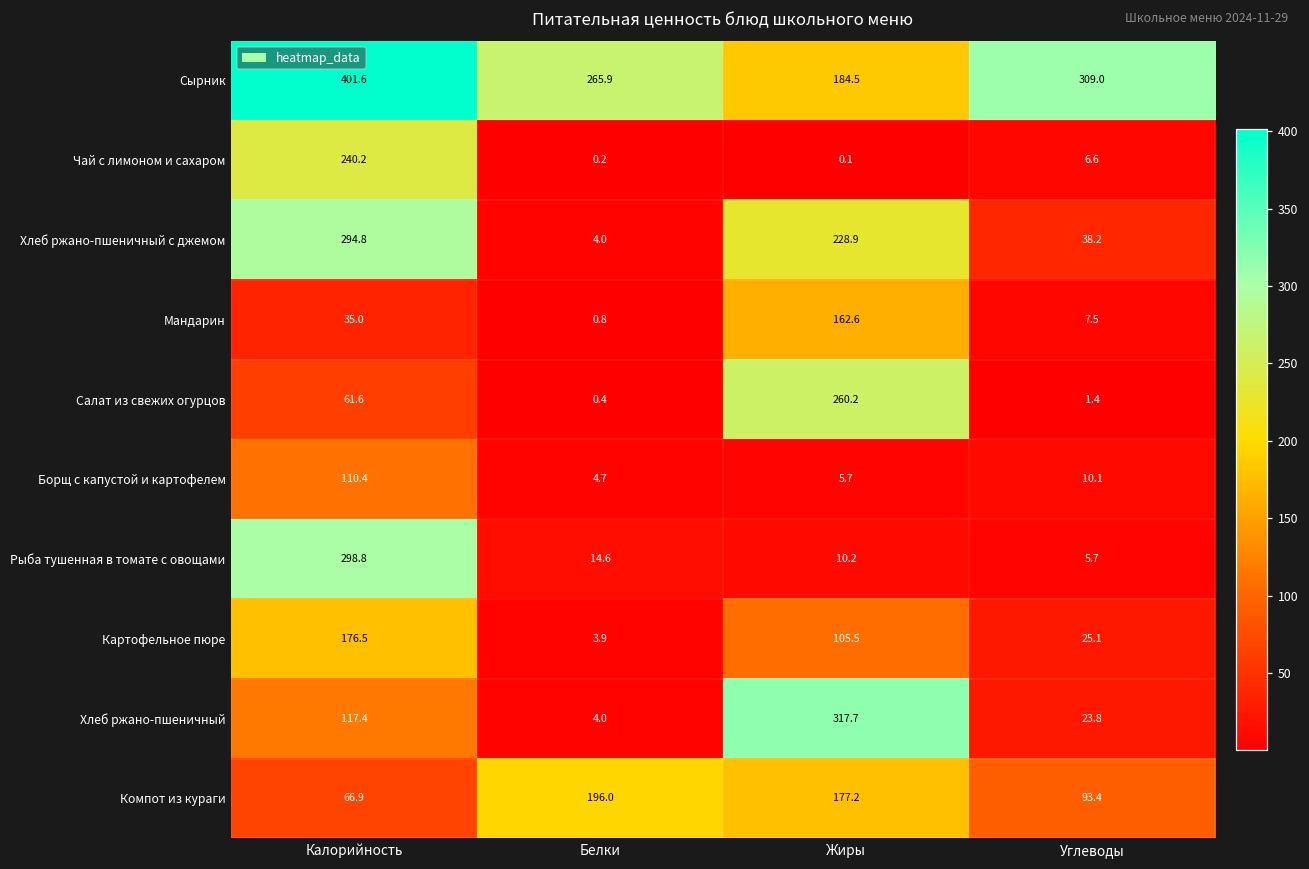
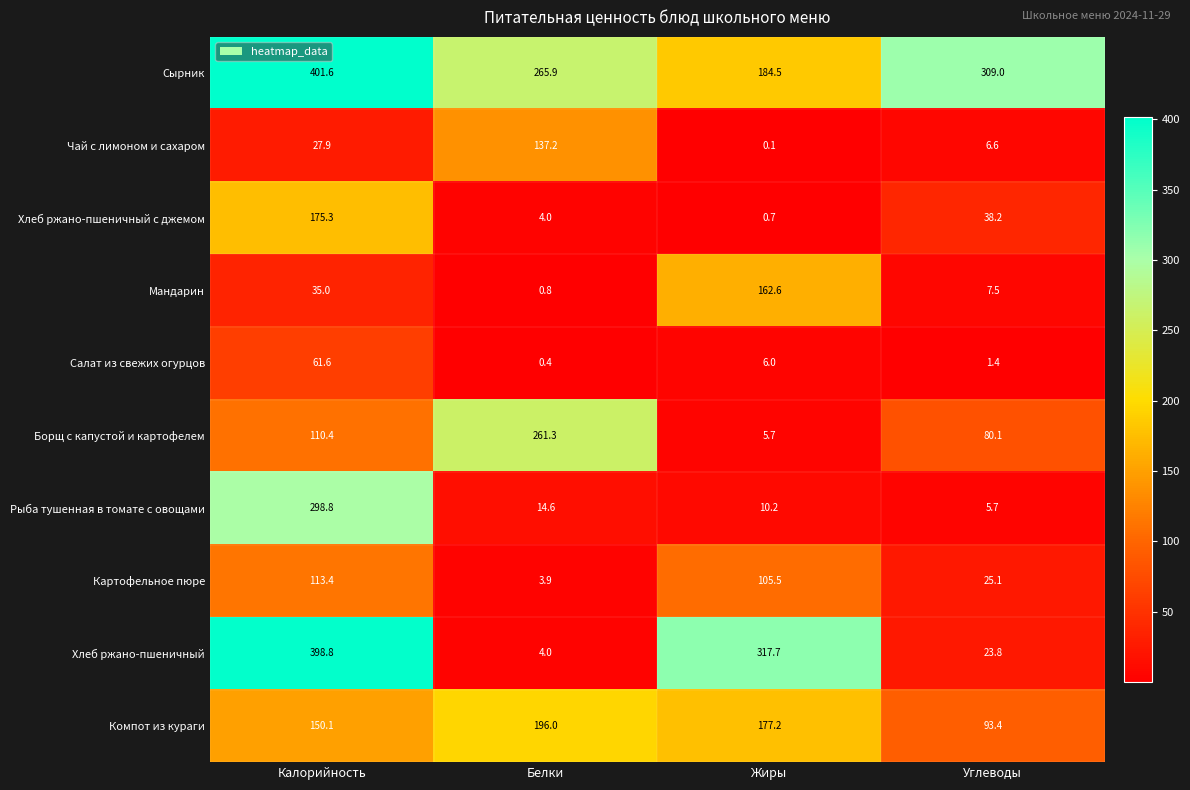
  {
    "Сырник": {
      "Калорийность": 401.6,
      "Белки": 265.9,
      "Жиры": 184.5,
      "Углеводы": 309.0
    },
    "Чай с лимоном и сахаром": {
-     "Калорийность": 240.2,
-     "Белки": 0.2,
+     "Калорийность": 27.9,
+     "Белки": 137.2,
      "Жиры": 0.1,
      "Углеводы": 6.6
    },
    "Хлеб ржано-пшеничный с джемом": {
-     "Калорийность": 294.8,
+     "Калорийность": 175.3,
      "Белки": 4.0,
-     "Жиры": 228.9,
+     "Жиры": 0.7,
      "Углеводы": 38.2
    },
    "Мандарин": {
      "Калорийность": 35.0,
      "Белки": 0.8,
      "Жиры": 162.6,
      "Углеводы": 7.5
    },
    "Салат из свежих огурцов": {
      "Калорийность": 61.6,
      "Белки": 0.4,
-     "Жиры": 260.2,
+     "Жиры": 6.0,
      "Углеводы": 1.4
    },
    "Борщ с капустой и картофелем": {
      "Калорийность": 110.4,
-     "Белки": 4.7,
+     "Белки": 261.3,
      "Жиры": 5.7,
-     "Углеводы": 10.1
+     "Углеводы": 80.1
    },
    "Рыба тушенная в томате с овощами": {
      "Калорийность": 298.8,
      "Белки": 14.6,
      "Жиры": 10.2,
      "Углеводы": 5.7
    },
    "Картофельное пюре": {
-     "Калорийность": 176.5,
+     "Калорийность": 113.4,
      "Белки": 3.9,
      "Жиры": 105.5,
      "Углеводы": 25.1
    },
    "Хлеб ржано-пшеничный": {
-     "Калорийность": 117.4,
+     "Калорийность": 398.8,
      "Белки": 4.0,
      "Жиры": 317.7,
      "Углеводы": 23.8
    },
    "Компот из кураги": {
-     "Калорийность": 66.9,
+     "Калорийность": 150.1,
      "Белки": 196.0,
      "Жиры": 177.2,
      "Углеводы": 93.4
    }
  }
